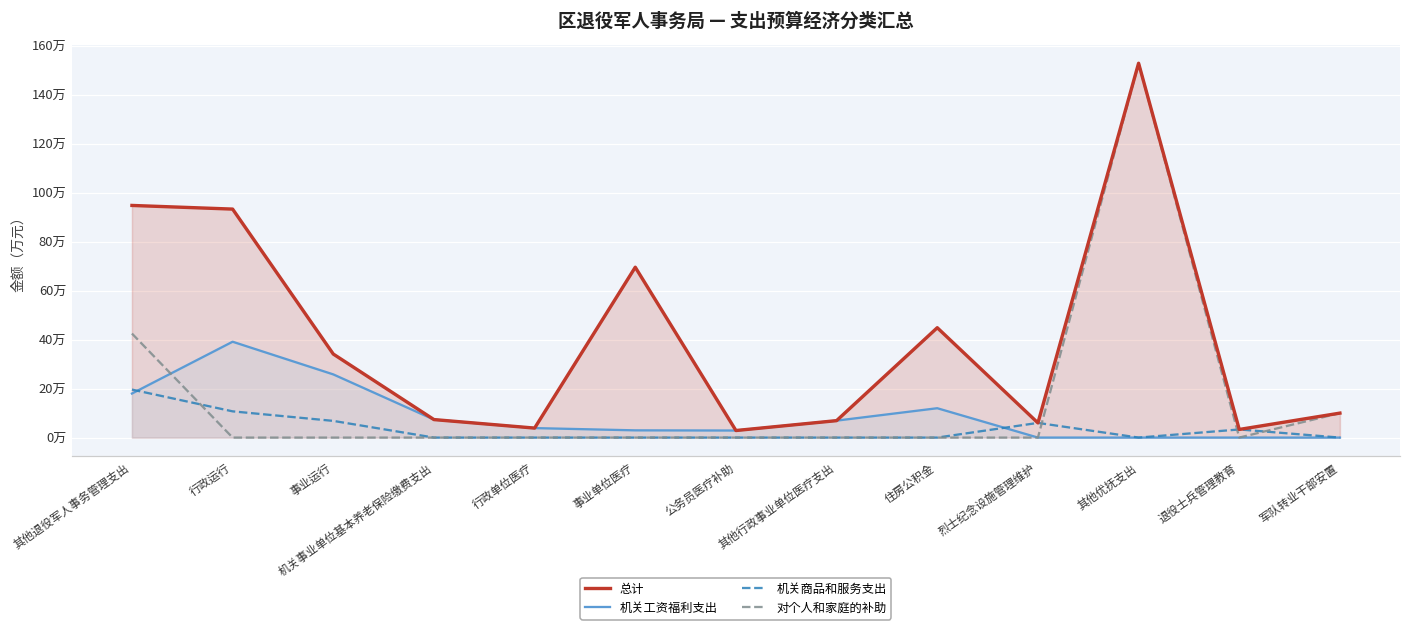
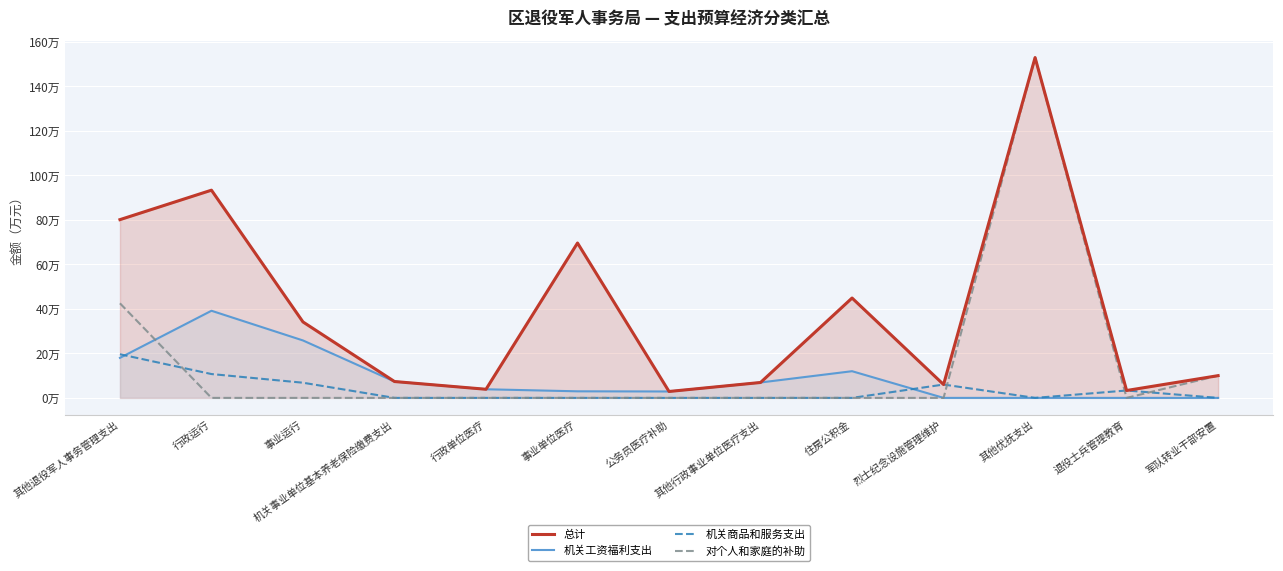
  {
    "总计": {
-     "其他退役军人事务管理支出": "95万",
+     "其他退役军人事务管理支出": "80万",
      "行政运行": "93万",
      "事业运行": "34万",
      "事业单位医疗": "70万",
      "住房公积金": "45万"
    },
    "对个人和家庭的补助": {
      "其他退役军人事务管理支出": "43万",
      "行政运行": "0万",
      "事业运行": "0万"
    }
  }
